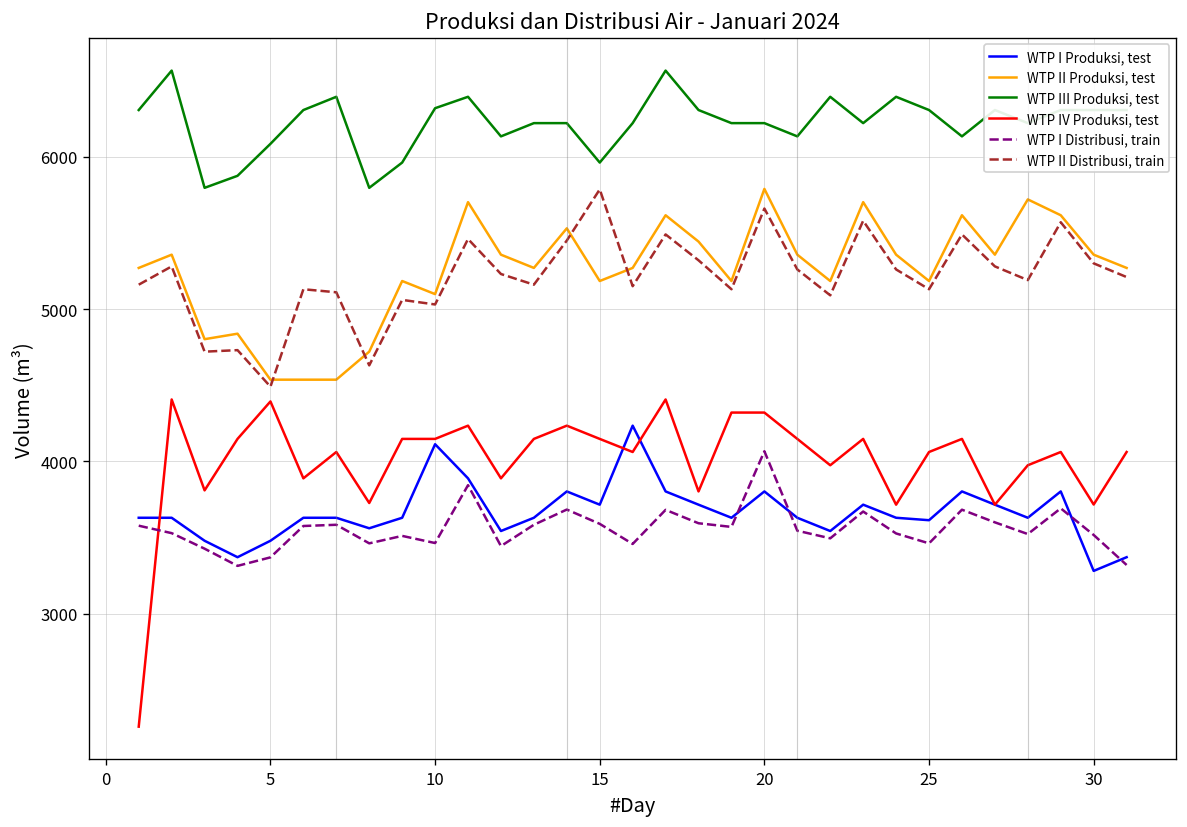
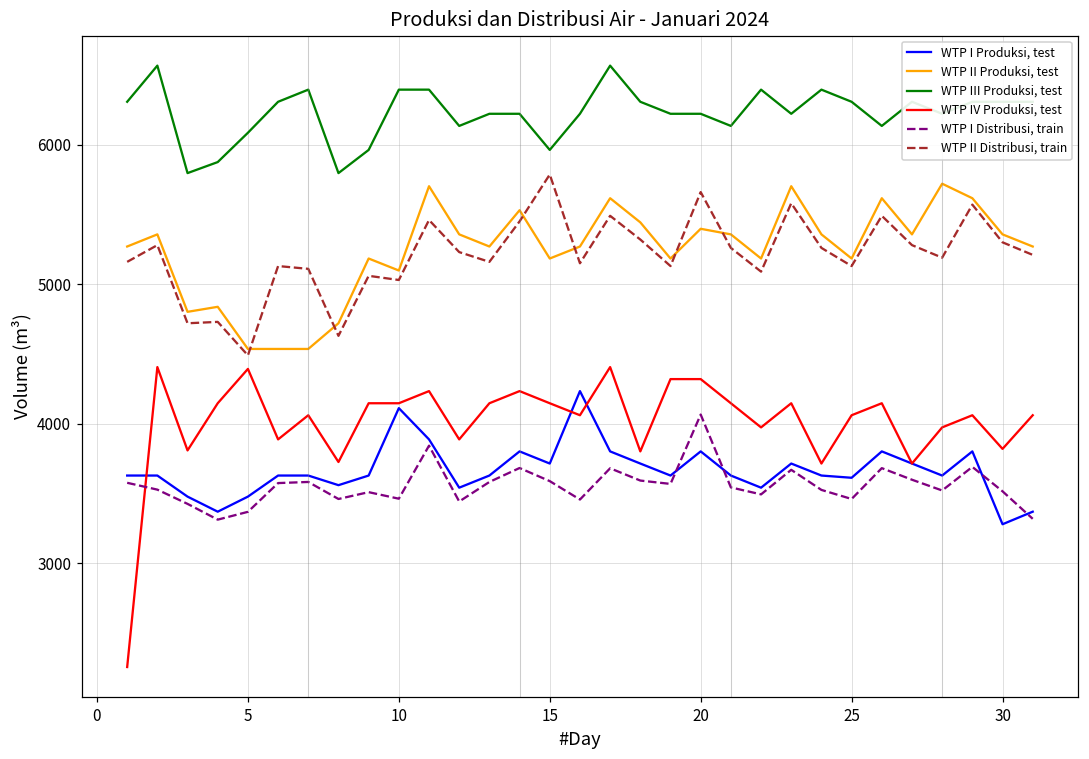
  {
    "WTP I Produksi, test": {
      "5": 3480,
      "10": 4110,
      "15": 3720,
      "20": 3800,
      "25": 3610,
      "30": 3280
    },
    "WTP II Produksi, test": {
      "5": 4540,
      "10": 5100,
      "15": 5180,
-     "20": 5790,
+     "20": 5400,
      "25": 5180,
      "30": 5360
    },
    "WTP III Produksi, test": {
      "5": 6090,
-     "10": 6320,
+     "10": 6390,
      "15": 5960,
      "20": 6220,
      "25": 6310
    },
    "WTP IV Produksi, test": {
      "5": 4390,
      "10": 4150,
      "15": 4150,
      "20": 4320,
      "25": 4060,
-     "30": 3720
+     "30": 3820
    },
    "WTP I Distribusi, train": {
      "5": 3370,
      "10": 3460,
      "15": 3590,
      "20": 4070,
      "25": 3460,
      "30": 3520
    },
    "WTP II Distribusi, train": {
      "5": 4490,
      "10": 5030,
      "15": 5790,
      "20": 5660,
      "25": 5130,
      "30": 5300
    }
  }
